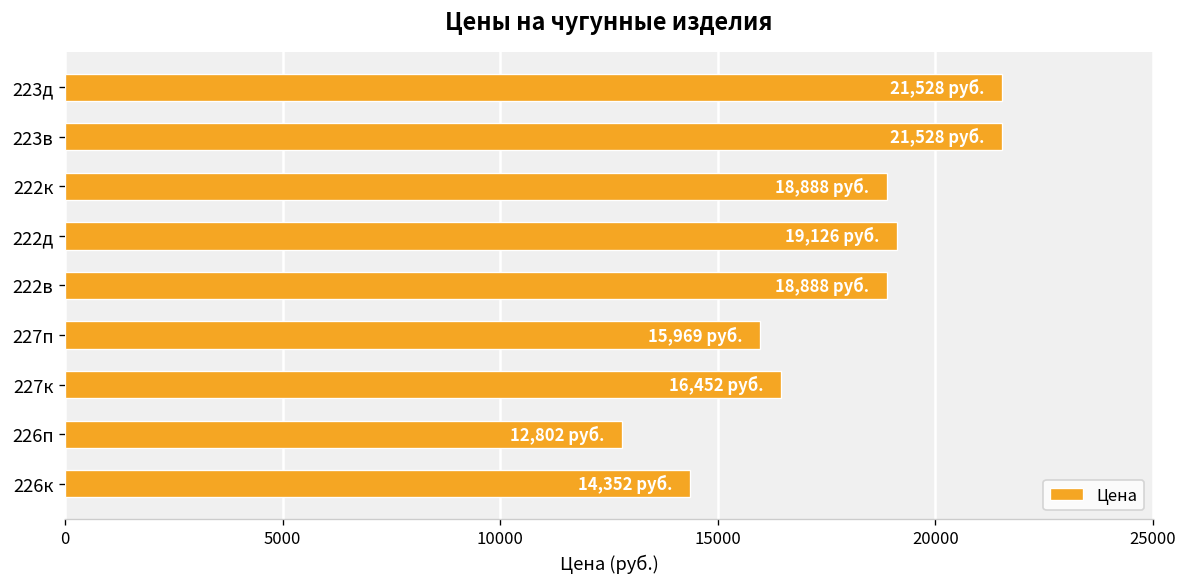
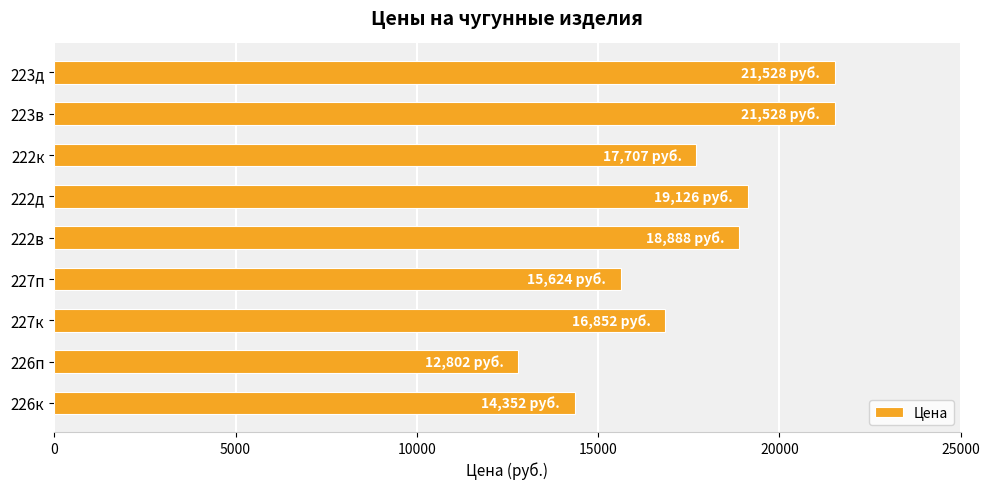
  {
    "223д": "21,528",
    "223в": "21,528",
-   "222к": "18,888",
+   "222к": "17,707",
    "222д": "19,126",
    "222в": "18,888",
-   "227п": "15,969",
-   "227к": "16,452",
+   "227п": "15,624",
+   "227к": "16,852",
    "226п": "12,802",
    "226к": "14,352"
  }
